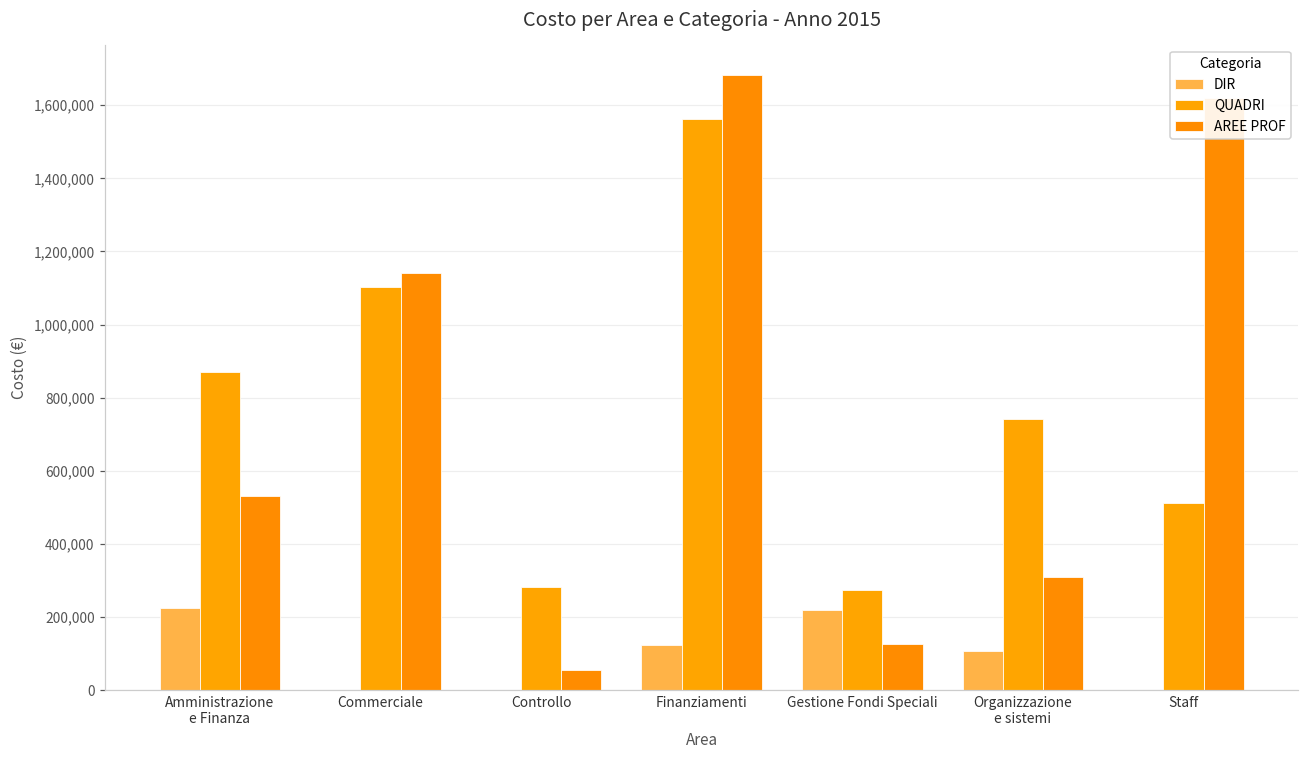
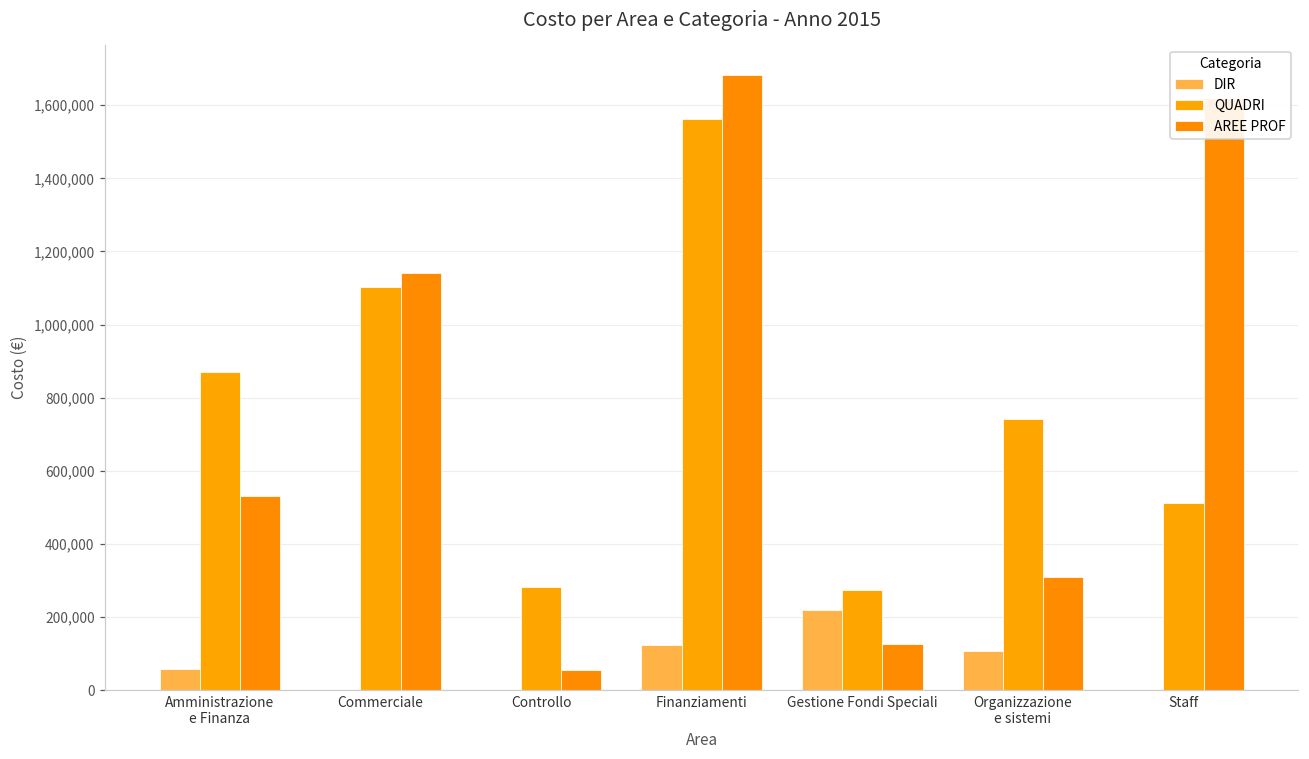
  {
    "DIR": {
-     "Amministrazione e Finanza": "220,000",
+     "Amministrazione e Finanza": "60,000",
      "Commerciale": "0",
      "Controllo": "0",
      "Finanziamenti": "120,000",
      "Gestione Fondi Speciali": "220,000",
      "Organizzazione e sistemi": "110,000",
      "Staff": "0"
    }
  }
